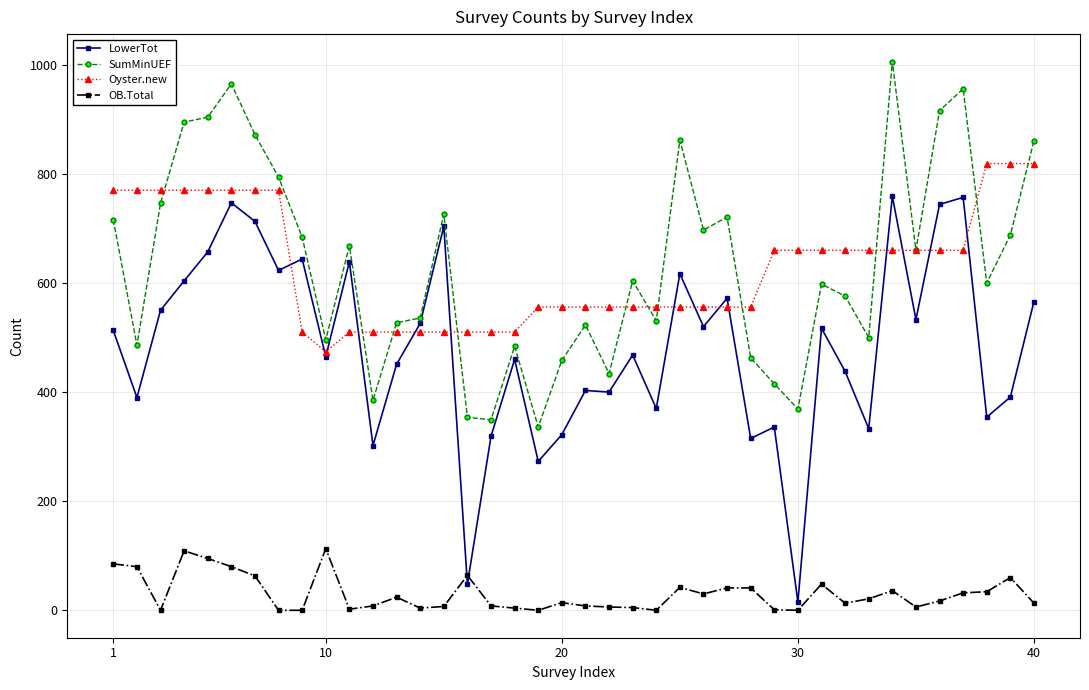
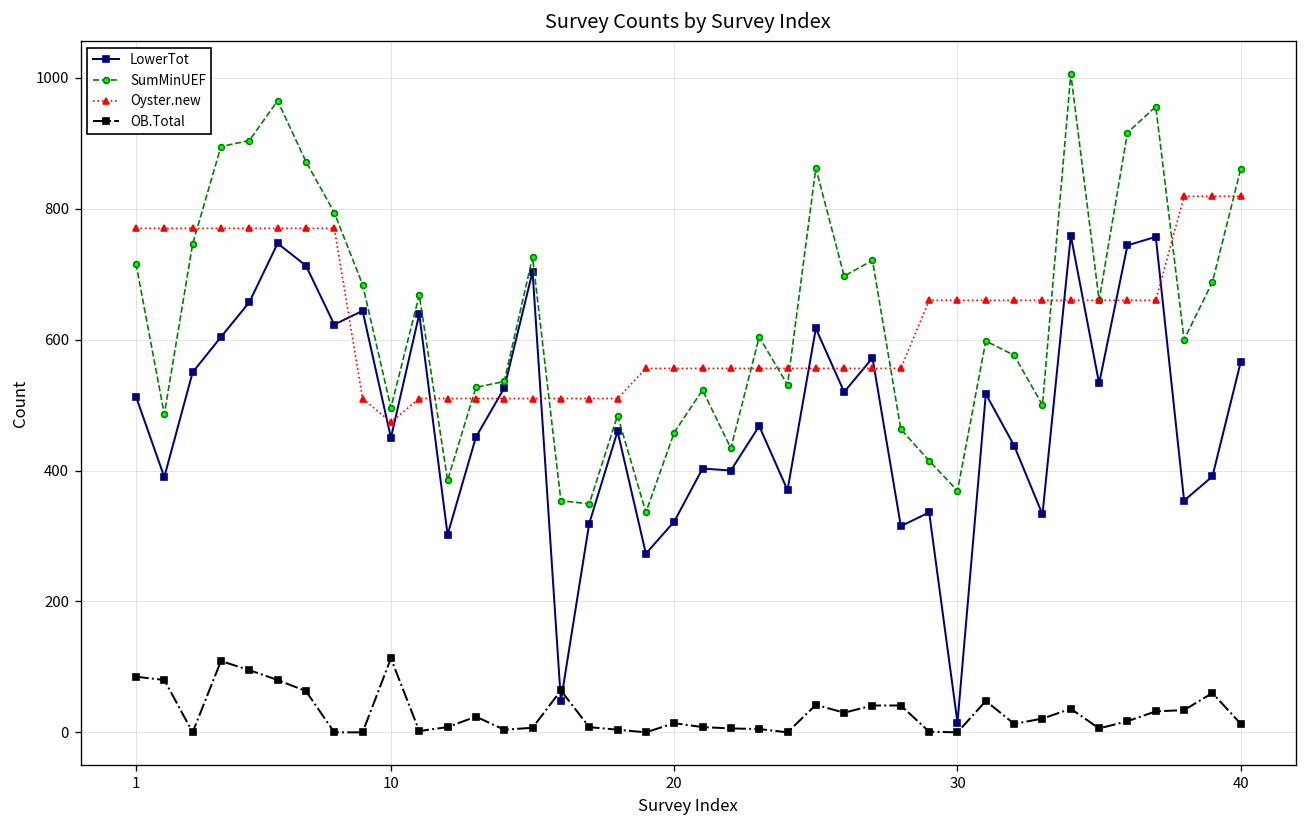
  {
    "LowerTot": {
      "1": 510,
-     "10": 470,
+     "10": 450,
      "20": 320,
      "30": 20,
      "40": 570
    },
    "SumMinUEF": {
      "1": 720,
      "10": 500,
      "20": 460,
      "30": 370,
      "40": 860
    },
    "Oyster.new": {
      "1": 770,
      "10": 470,
      "20": 560,
      "30": 660,
      "40": 820
    },
    "OB.Total": {
      "1": 90,
      "10": 110,
      "20": 10,
      "30": 0,
      "40": 10
    }
  }
